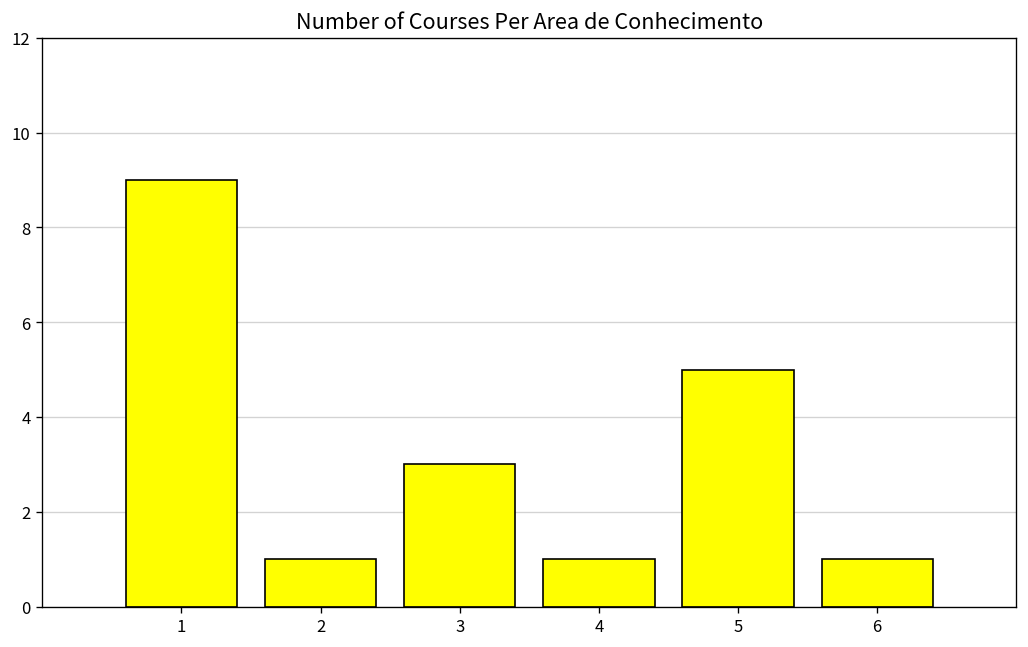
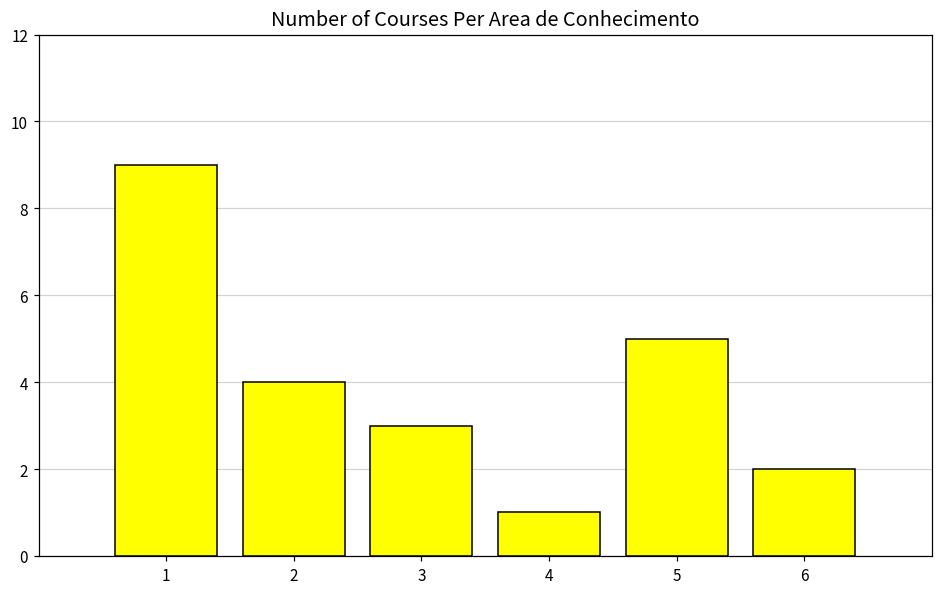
  {
    "1": 9,
-   "2": 1,
+   "2": 4,
    "3": 3,
    "4": 1,
    "5": 5,
-   "6": 1
+   "6": 2
  }
